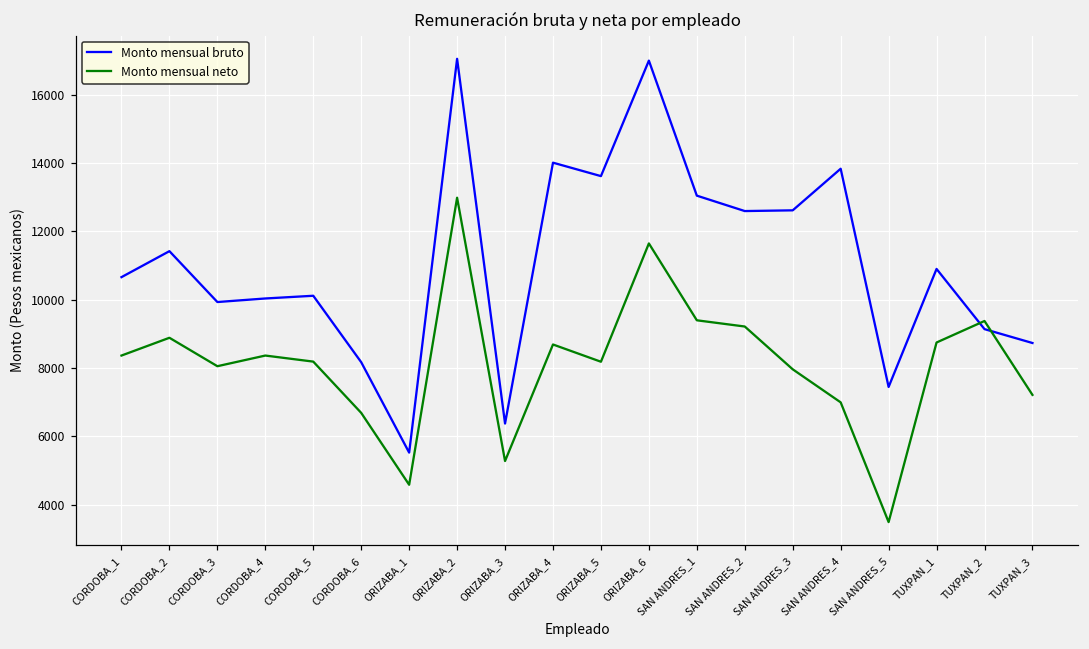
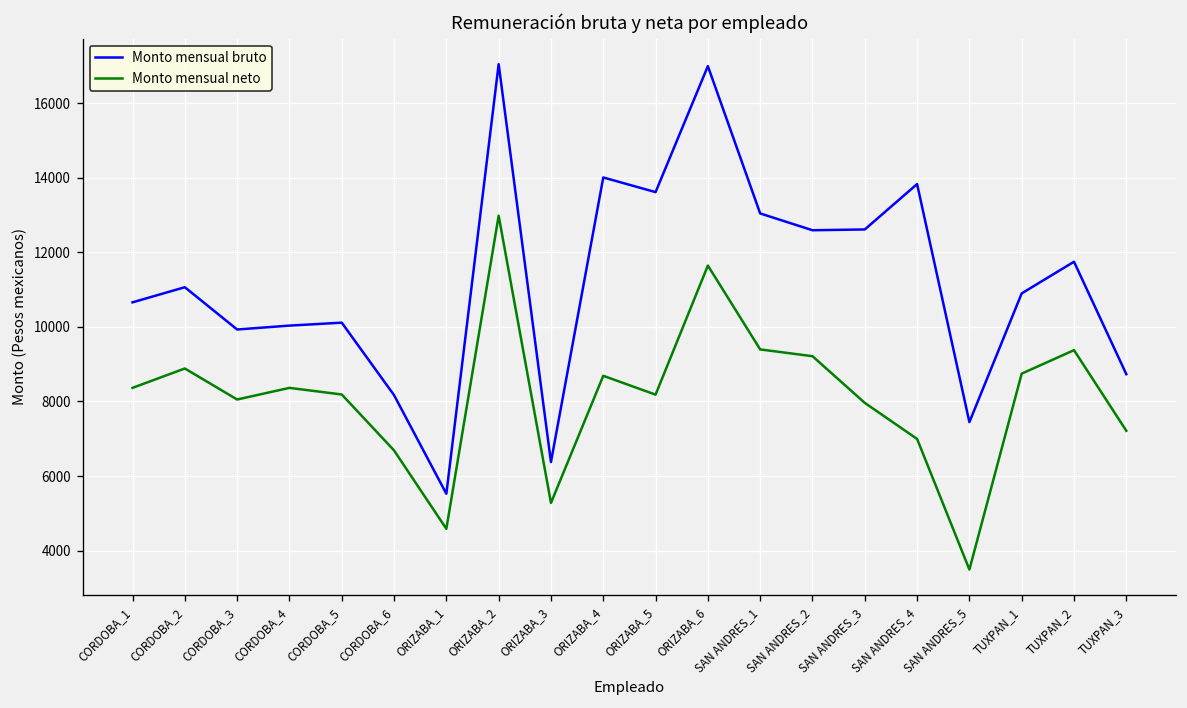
  {
    "Monto mensual bruto": {
      "CORDOBA_1": 10700,
-     "CORDOBA_2": 11400,
+     "CORDOBA_2": 11100,
      "CORDOBA_3": 9900,
      "CORDOBA_4": 10000,
      "CORDOBA_5": 10100,
      "CORDOBA_6": 8200,
      "ORIZABA_1": 5500,
      "ORIZABA_2": 17000,
      "ORIZABA_3": 6400,
      "ORIZABA_4": 14000,
      "ORIZABA_5": 13600,
      "ORIZABA_6": 17000,
      "SAN ANDRES_1": 13000,
      "SAN ANDRES_2": 12600,
      "SAN ANDRES_3": 12600,
      "SAN ANDRES_4": 13800,
      "SAN ANDRES_5": 7400,
      "TUXPAN_1": 10900,
-     "TUXPAN_2": 9100,
+     "TUXPAN_2": 11700,
      "TUXPAN_3": 8700
    },
    "Monto mensual neto": {
      "CORDOBA_1": 8400,
      "CORDOBA_2": 8900,
      "CORDOBA_3": 8100,
      "CORDOBA_4": 8400,
      "CORDOBA_5": 8200,
      "CORDOBA_6": 6700,
      "ORIZABA_1": 4600,
      "ORIZABA_2": 13000,
      "ORIZABA_3": 5300,
      "ORIZABA_4": 8700,
      "ORIZABA_5": 8200,
      "ORIZABA_6": 11600,
      "SAN ANDRES_1": 9400,
      "SAN ANDRES_2": 9200,
      "SAN ANDRES_3": 8000,
      "SAN ANDRES_4": 7000,
      "SAN ANDRES_5": 3500,
      "TUXPAN_1": 8700,
      "TUXPAN_2": 9400,
      "TUXPAN_3": 7200
    }
  }
